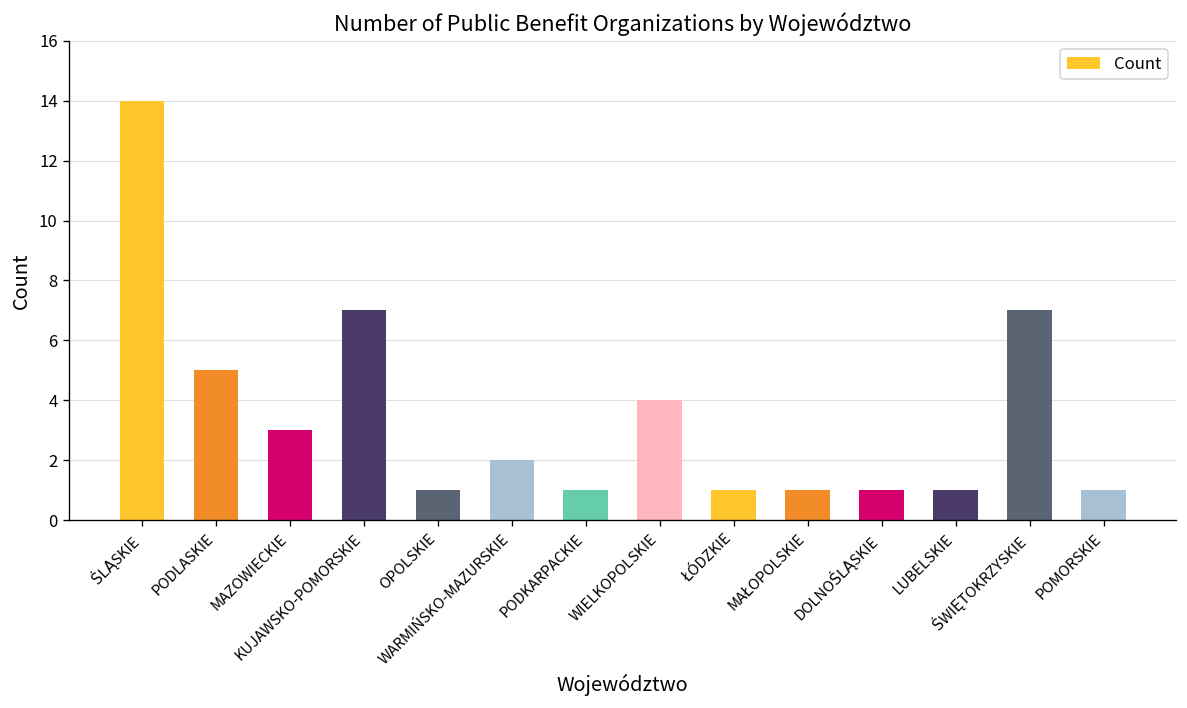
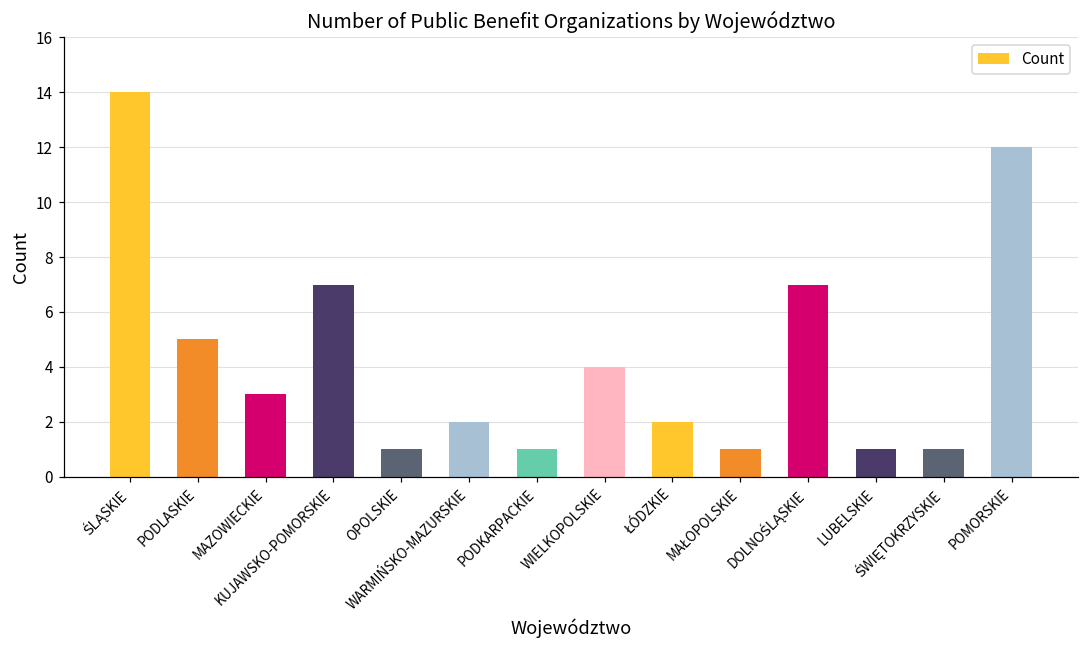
  {
    "ŚLĄSKIE": 14,
    "PODLASKIE": 5,
    "MAZOWIECKIE": 3,
    "KUJAWSKO-POMORSKIE": 7,
    "OPOLSKIE": 1,
    "WARMIŃSKO-MAZURSKIE": 2,
    "PODKARPACKIE": 1,
    "WIELKOPOLSKIE": 4,
-   "ŁÓDZKIE": 1,
+   "ŁÓDZKIE": 2,
    "MAŁOPOLSKIE": 1,
-   "DOLNOŚLĄSKIE": 1,
+   "DOLNOŚLĄSKIE": 7,
    "LUBELSKIE": 1,
-   "ŚWIĘTOKRZYSKIE": 7,
-   "POMORSKIE": 1
+   "ŚWIĘTOKRZYSKIE": 1,
+   "POMORSKIE": 12
  }
